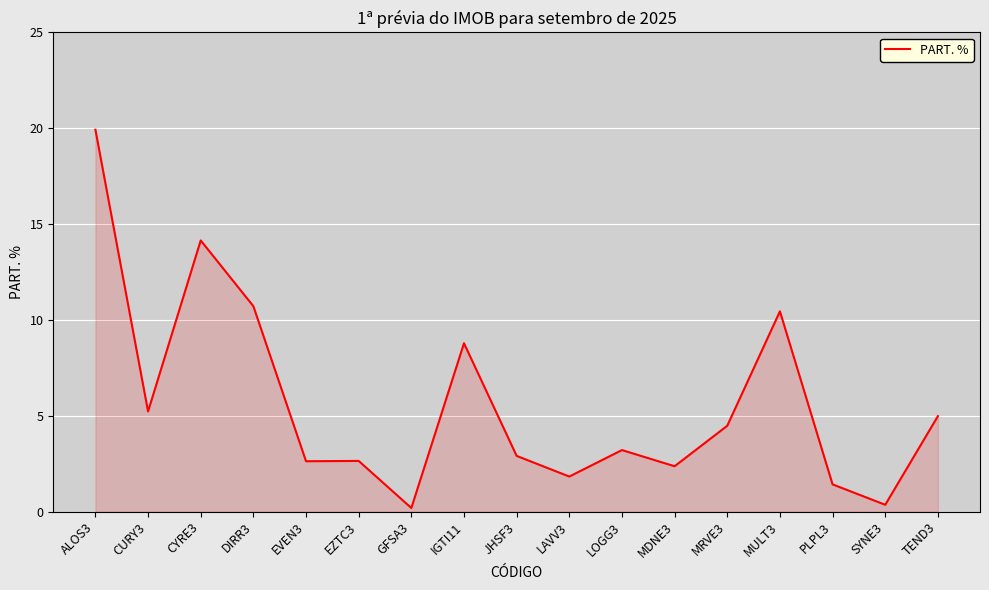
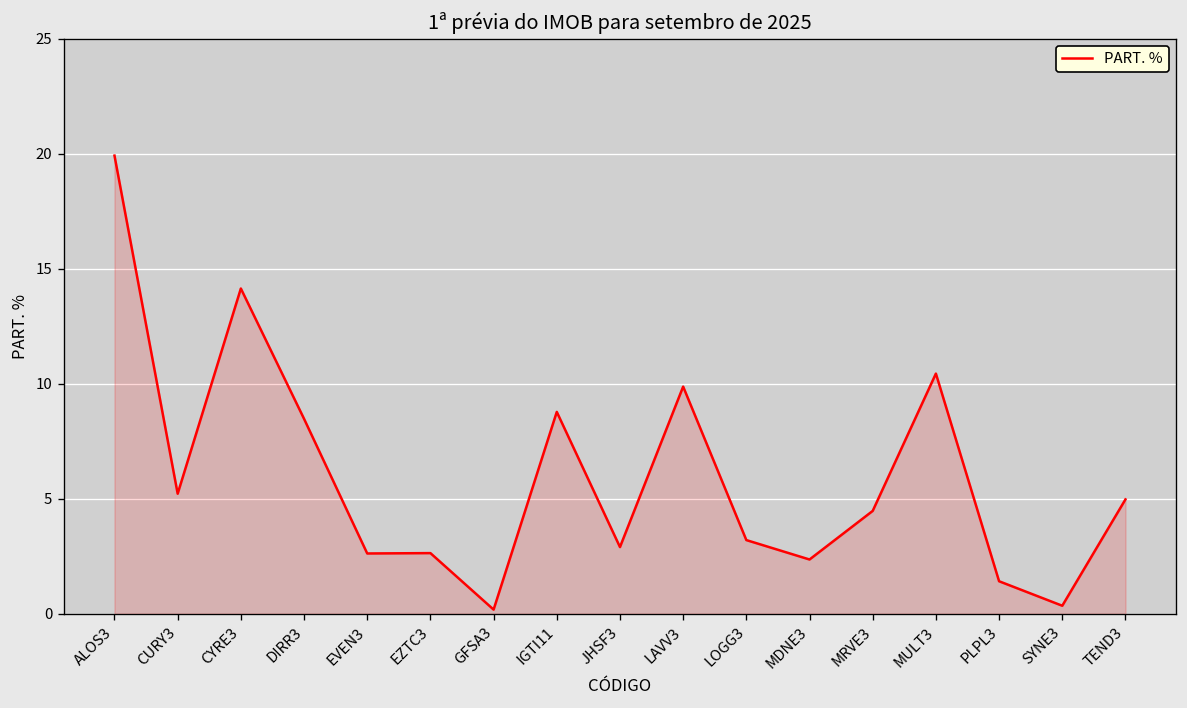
  {
    "ALOS3": 19.9,
    "CURY3": 5.2,
    "CYRE3": 14.1,
-   "DIRR3": 10.7,
+   "DIRR3": 8.5,
    "EVEN3": 2.6,
    "EZTC3": 2.6,
    "GFSA3": 0.2,
    "IGTI11": 8.8,
    "JHSF3": 2.9,
-   "LAVV3": 1.8,
+   "LAVV3": 9.9,
    "LOGG3": 3.2,
    "MDNE3": 2.4,
    "MRVE3": 4.5,
    "MULT3": 10.4,
    "PLPL3": 1.4,
    "SYNE3": 0.4,
    "TEND3": 5.0
  }
